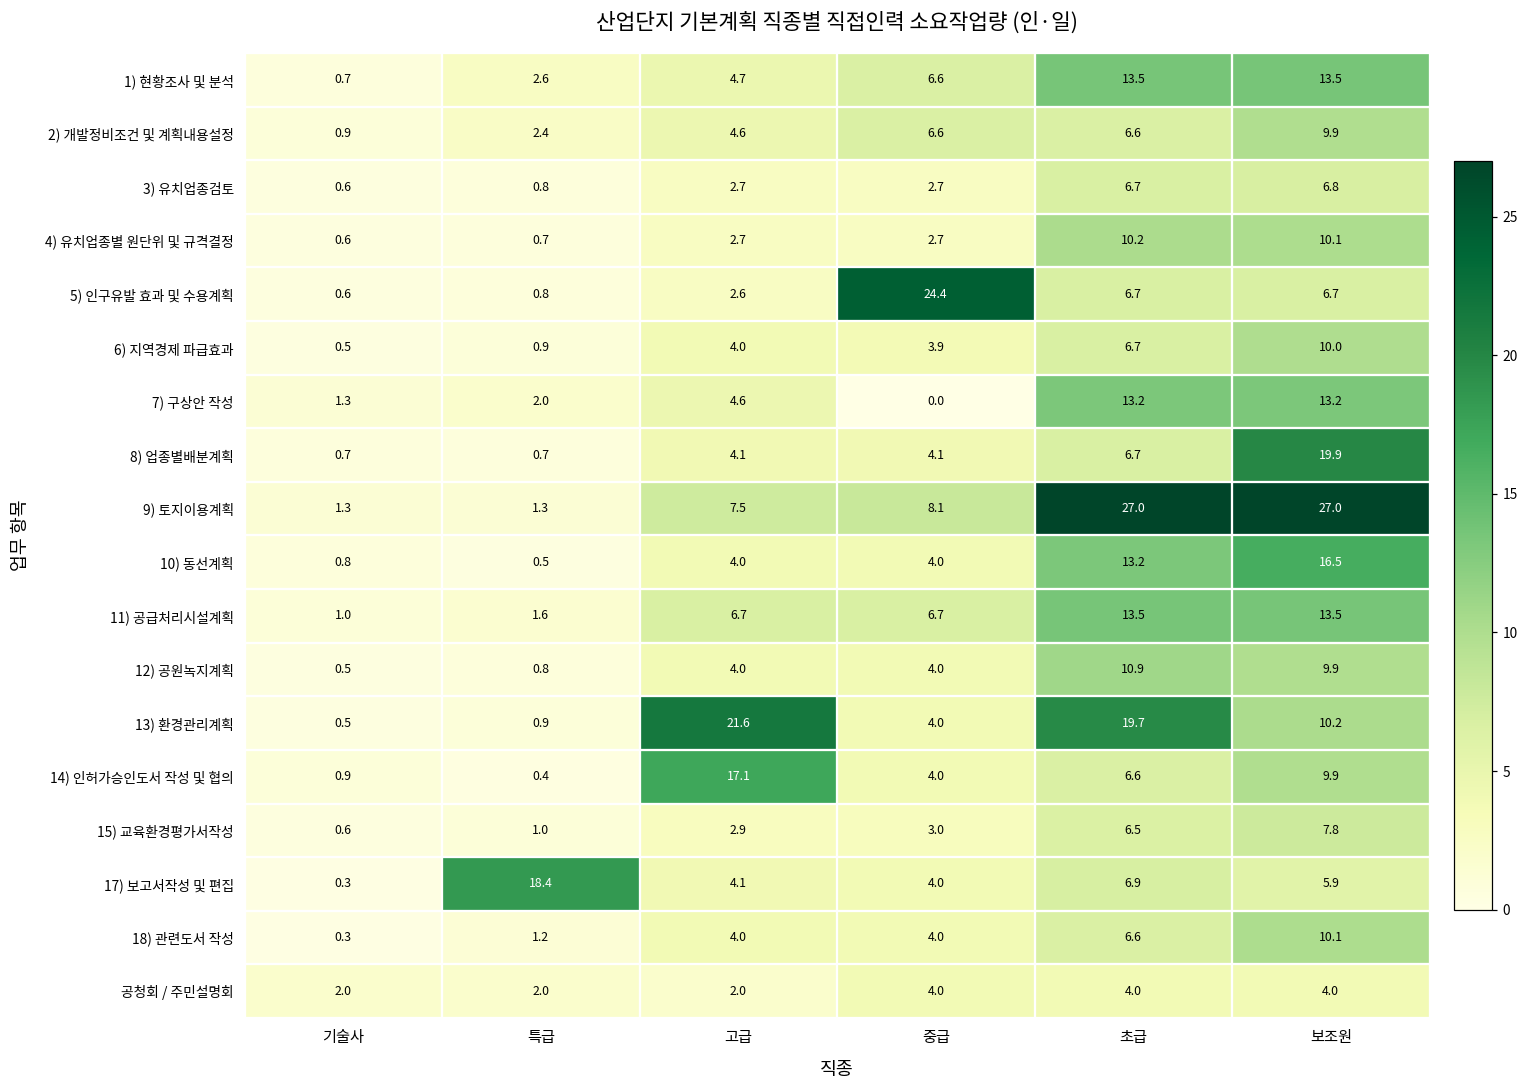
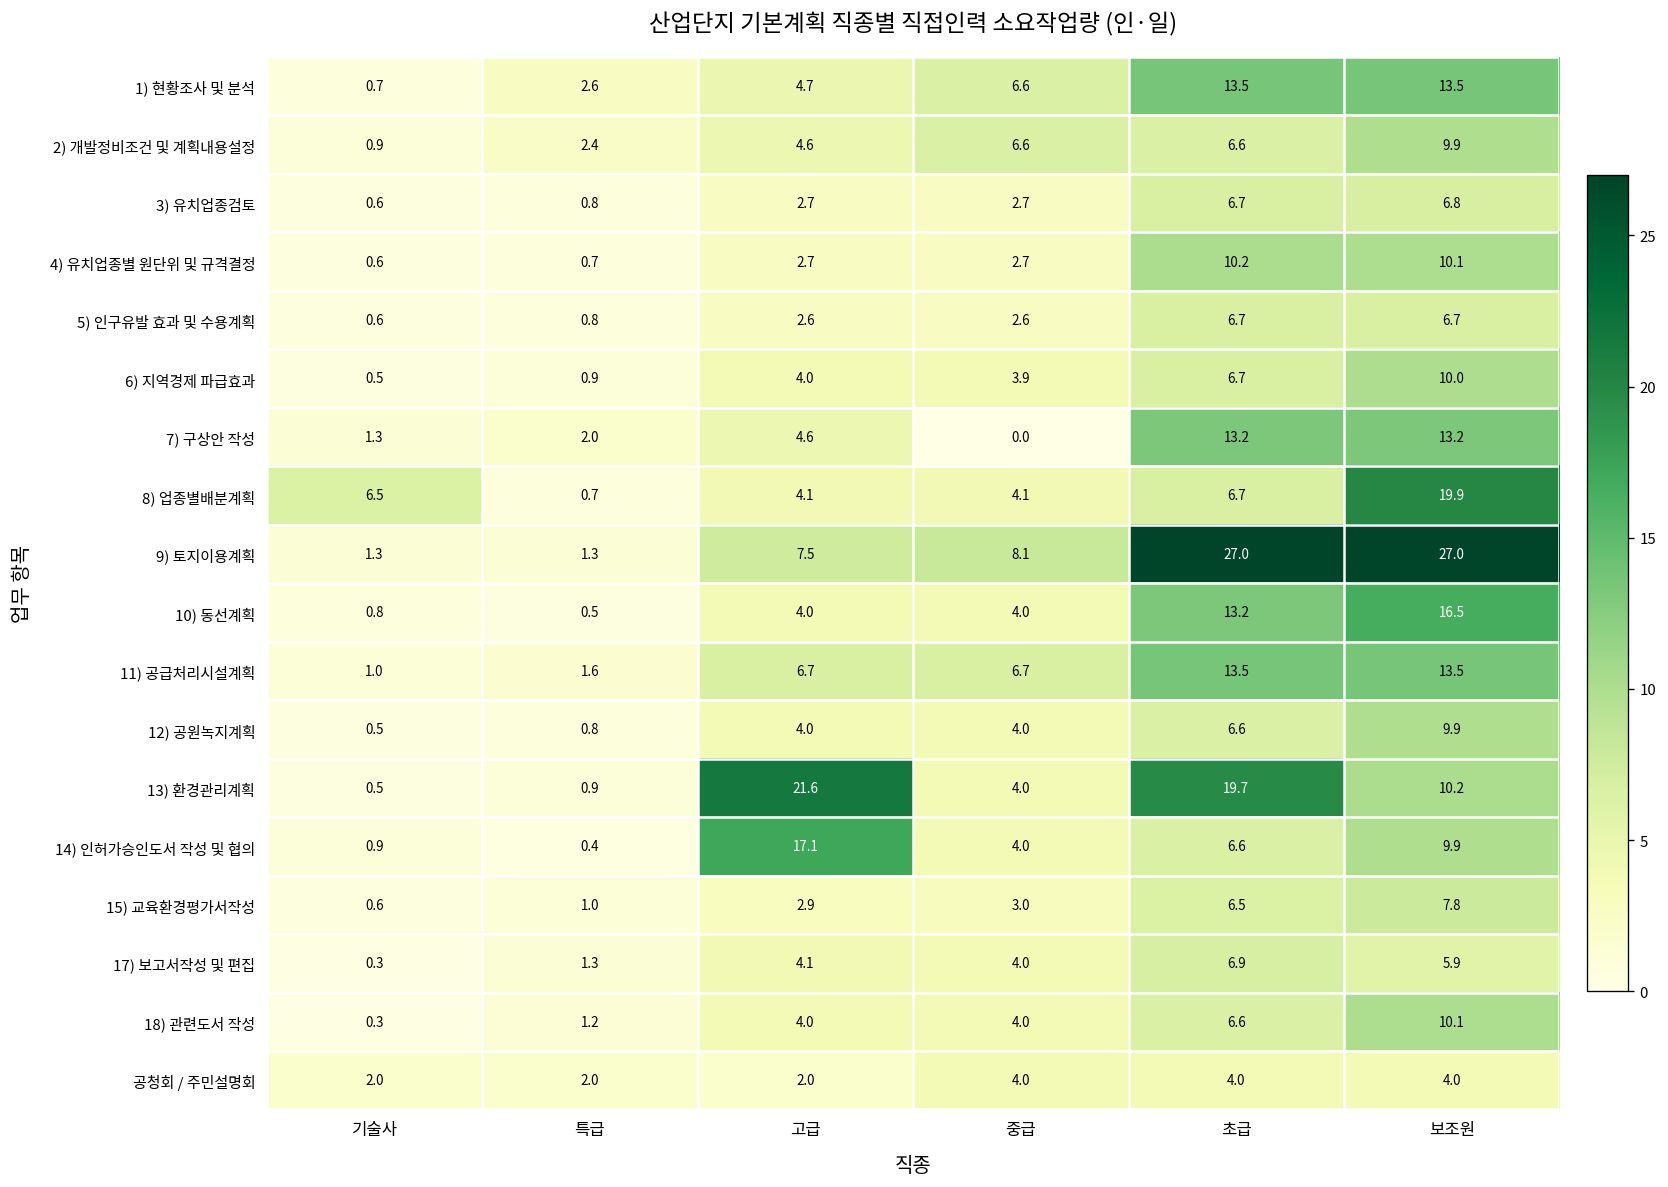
  {
    "1) 현황조사 및 분석": {
      "기술사": 0.7,
      "특급": 2.6,
      "고급": 4.7,
      "중급": 6.6,
      "초급": 13.5,
      "보조원": 13.5
    },
    "2) 개발정비조건 및 계획내용설정": {
      "기술사": 0.9,
      "특급": 2.4,
      "고급": 4.6,
      "중급": 6.6,
      "초급": 6.6,
      "보조원": 9.9
    },
    "3) 유치업종검토": {
      "기술사": 0.6,
      "특급": 0.8,
      "고급": 2.7,
      "중급": 2.7,
      "초급": 6.7,
      "보조원": 6.8
    },
    "4) 유치업종별 원단위 및 규격결정": {
      "기술사": 0.6,
      "특급": 0.7,
      "고급": 2.7,
      "중급": 2.7,
      "초급": 10.2,
      "보조원": 10.1
    },
    "5) 인구유발 효과 및 수용계획": {
      "기술사": 0.6,
      "특급": 0.8,
      "고급": 2.6,
-     "중급": 24.4,
+     "중급": 2.6,
      "초급": 6.7,
      "보조원": 6.7
    },
    "6) 지역경제 파급효과": {
      "기술사": 0.5,
      "특급": 0.9,
      "고급": 4.0,
      "중급": 3.9,
      "초급": 6.7,
      "보조원": 10.0
    },
    "7) 구상안 작성": {
      "기술사": 1.3,
      "특급": 2.0,
      "고급": 4.6,
      "중급": 0.0,
      "초급": 13.2,
      "보조원": 13.2
    },
    "8) 업종별배분계획": {
-     "기술사": 0.7,
+     "기술사": 6.5,
      "특급": 0.7,
      "고급": 4.1,
      "중급": 4.1,
      "초급": 6.7,
      "보조원": 19.9
    },
    "9) 토지이용계획": {
      "기술사": 1.3,
      "특급": 1.3,
      "고급": 7.5,
      "중급": 8.1,
      "초급": 27.0,
      "보조원": 27.0
    },
    "10) 동선계획": {
      "기술사": 0.8,
      "특급": 0.5,
      "고급": 4.0,
      "중급": 4.0,
      "초급": 13.2,
      "보조원": 16.5
    },
    "11) 공급처리시설계획": {
      "기술사": 1.0,
      "특급": 1.6,
      "고급": 6.7,
      "중급": 6.7,
      "초급": 13.5,
      "보조원": 13.5
    },
    "12) 공원녹지계획": {
      "기술사": 0.5,
      "특급": 0.8,
      "고급": 4.0,
      "중급": 4.0,
-     "초급": 10.9,
+     "초급": 6.6,
      "보조원": 9.9
    },
    "13) 환경관리계획": {
      "기술사": 0.5,
      "특급": 0.9,
      "고급": 21.6,
      "중급": 4.0,
      "초급": 19.7,
      "보조원": 10.2
    },
    "14) 인허가승인도서 작성 및 협의": {
      "기술사": 0.9,
      "특급": 0.4,
      "고급": 17.1,
      "중급": 4.0,
      "초급": 6.6,
      "보조원": 9.9
    },
    "15) 교육환경평가서작성": {
      "기술사": 0.6,
      "특급": 1.0,
      "고급": 2.9,
      "중급": 3.0,
      "초급": 6.5,
      "보조원": 7.8
    },
    "17) 보고서작성 및 편집": {
      "기술사": 0.3,
-     "특급": 18.4,
+     "특급": 1.3,
      "고급": 4.1,
      "중급": 4.0,
      "초급": 6.9,
      "보조원": 5.9
    },
    "18) 관련도서 작성": {
      "기술사": 0.3,
      "특급": 1.2,
      "고급": 4.0,
      "중급": 4.0,
      "초급": 6.6,
      "보조원": 10.1
    },
    "공청회 / 주민설명회": {
      "기술사": 2.0,
      "특급": 2.0,
      "고급": 2.0,
      "중급": 4.0,
      "초급": 4.0,
      "보조원": 4.0
    }
  }
